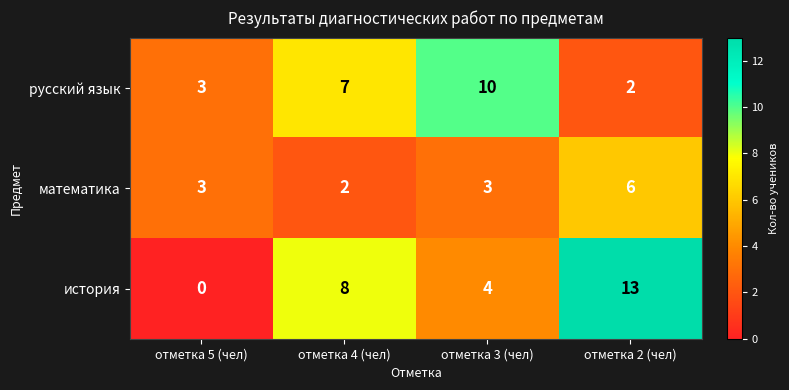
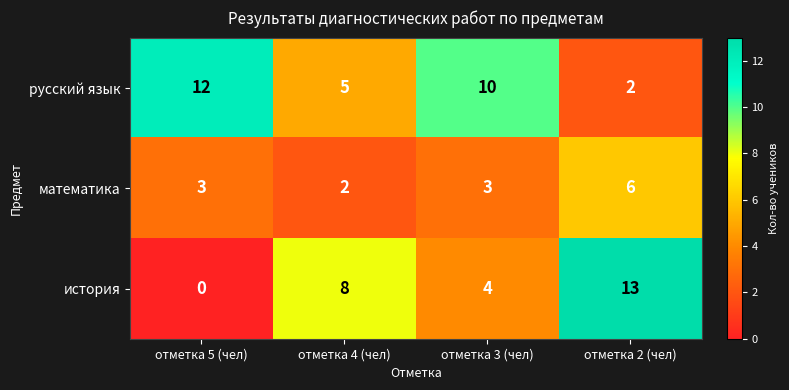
  {
    "русский язык": {
-     "отметка 5 (чел)": 3,
-     "отметка 4 (чел)": 7,
+     "отметка 5 (чел)": 12,
+     "отметка 4 (чел)": 5,
      "отметка 3 (чел)": 10,
      "отметка 2 (чел)": 2
    },
    "математика": {
      "отметка 5 (чел)": 3,
      "отметка 4 (чел)": 2,
      "отметка 3 (чел)": 3,
      "отметка 2 (чел)": 6
    },
    "история": {
      "отметка 5 (чел)": 0,
      "отметка 4 (чел)": 8,
      "отметка 3 (чел)": 4,
      "отметка 2 (чел)": 13
    }
  }
